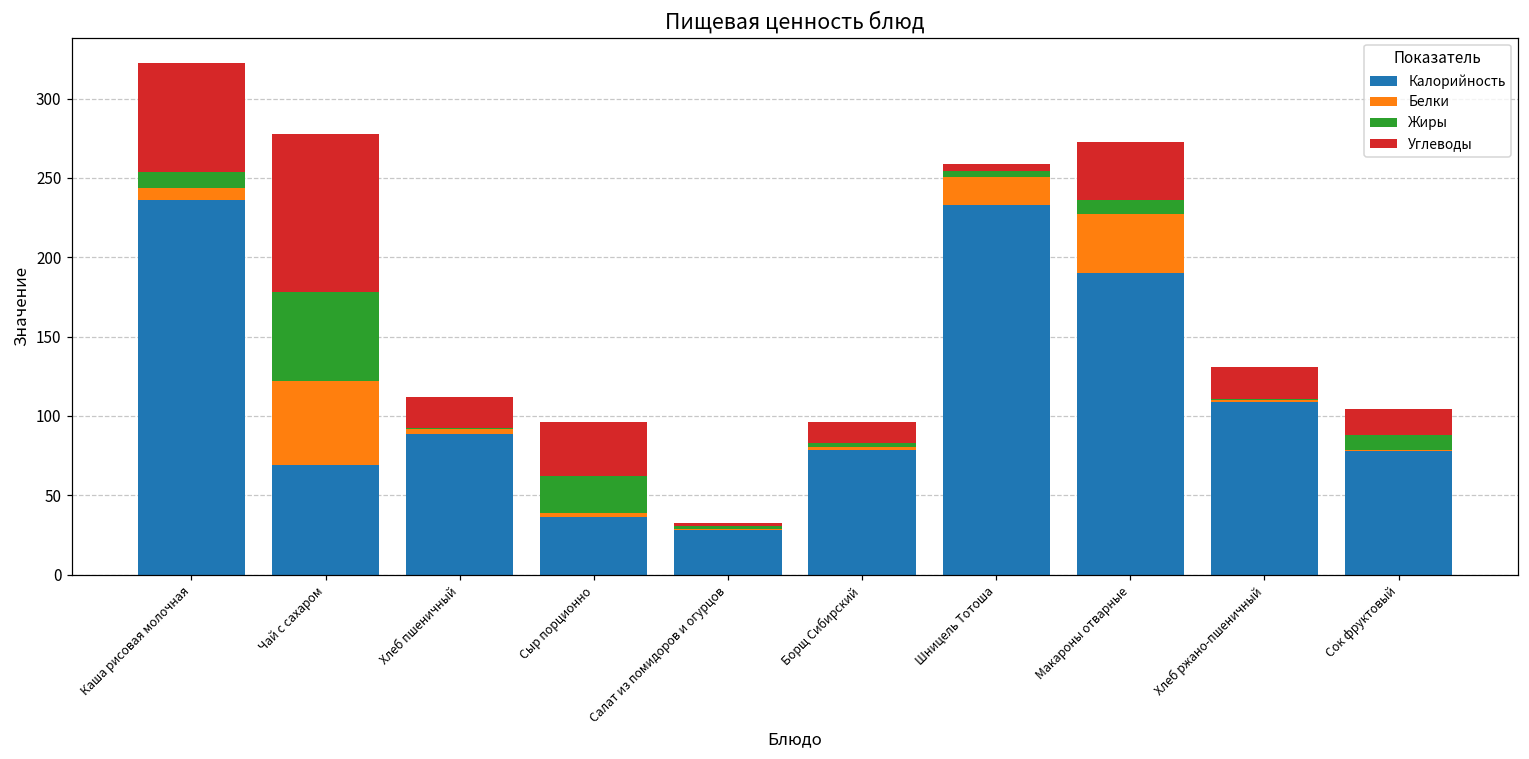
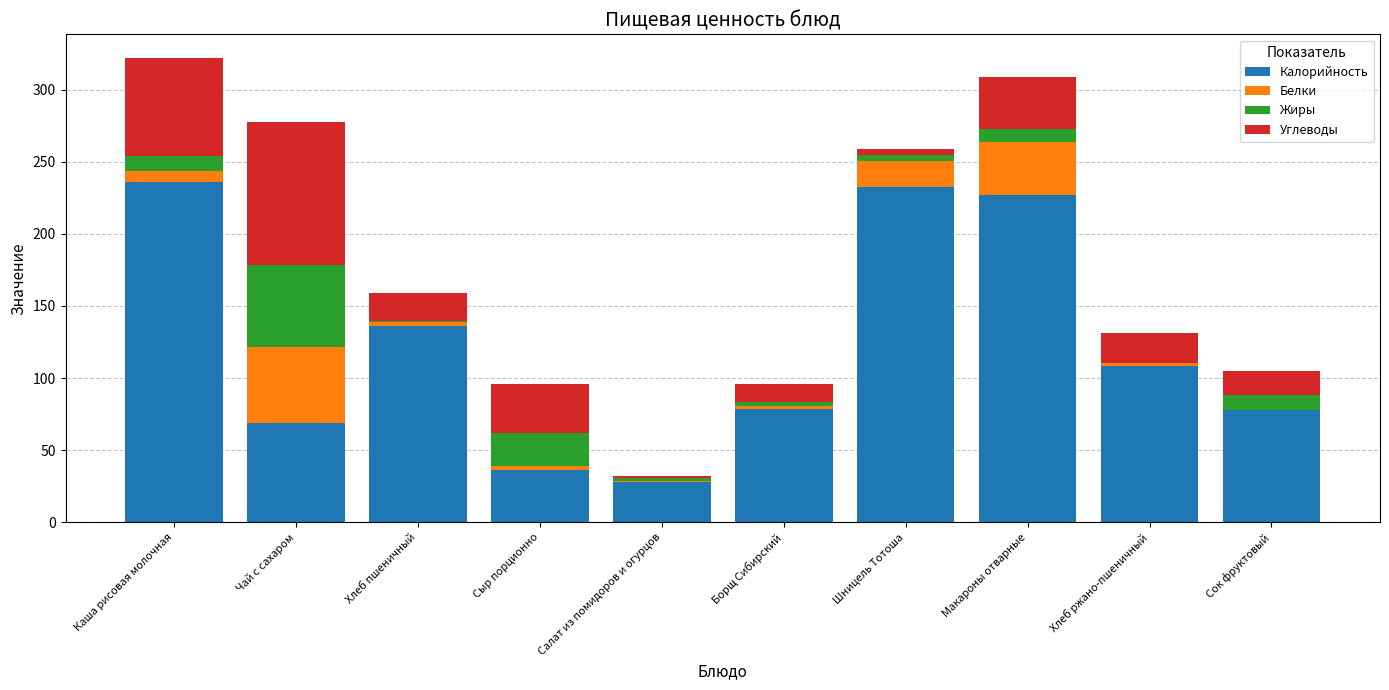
  {
    "Калорийность": {
      "Каша рисовая молочная": 236,
      "Чай с сахаром": 69,
-     "Хлеб пшеничный": 89,
+     "Хлеб пшеничный": 136,
      "Сыр порционно": 36,
      "Салат из помидоров и огурцов": 28,
      "Борщ Сибирский": 79,
      "Шницель Тотоша": 233,
-     "Макароны отварные": 190,
+     "Макароны отварные": 227,
      "Хлеб ржано-пшеничный": 109,
      "Сок фруктовый": 78
    },
    "Белки": {
      "Каша рисовая молочная": 8,
      "Чай с сахаром": 53,
      "Хлеб пшеничный": 3,
      "Сыр порционно": 2,
      "Борщ Сибирский": 2,
      "Шницель Тотоша": 18,
      "Макароны отварные": 37
    },
    "Жиры": {
      "Каша рисовая молочная": 10,
      "Чай с сахаром": 57,
      "Сыр порционно": 23,
      "Салат из помидоров и огурцов": 2,
      "Борщ Сибирский": 3,
      "Шницель Тотоша": 4,
      "Макароны отварные": 9,
      "Сок фруктовый": 10
    },
    "Углеводы": {
      "Каша рисовая молочная": 69,
      "Чай с сахаром": 99,
      "Хлеб пшеничный": 20,
      "Сыр порционно": 34,
      "Салат из помидоров и огурцов": 2,
      "Борщ Сибирский": 13,
      "Шницель Тотоша": 4,
      "Макароны отварные": 36,
      "Хлеб ржано-пшеничный": 21,
      "Сок фруктовый": 17
    }
  }
